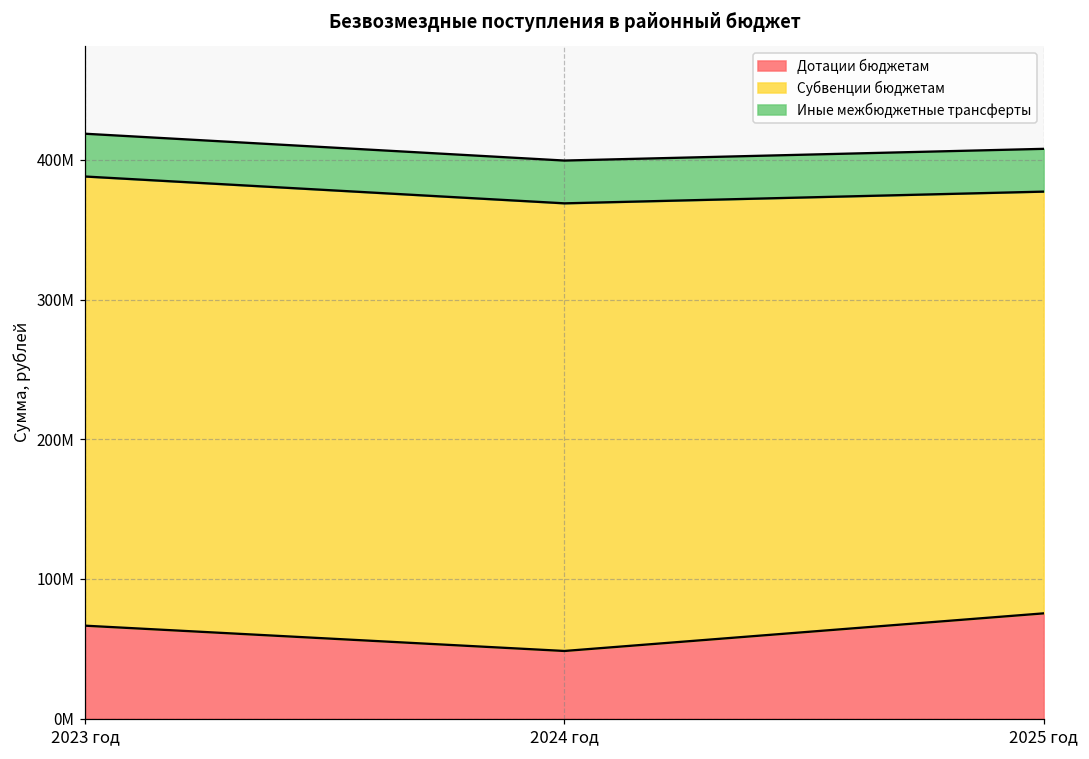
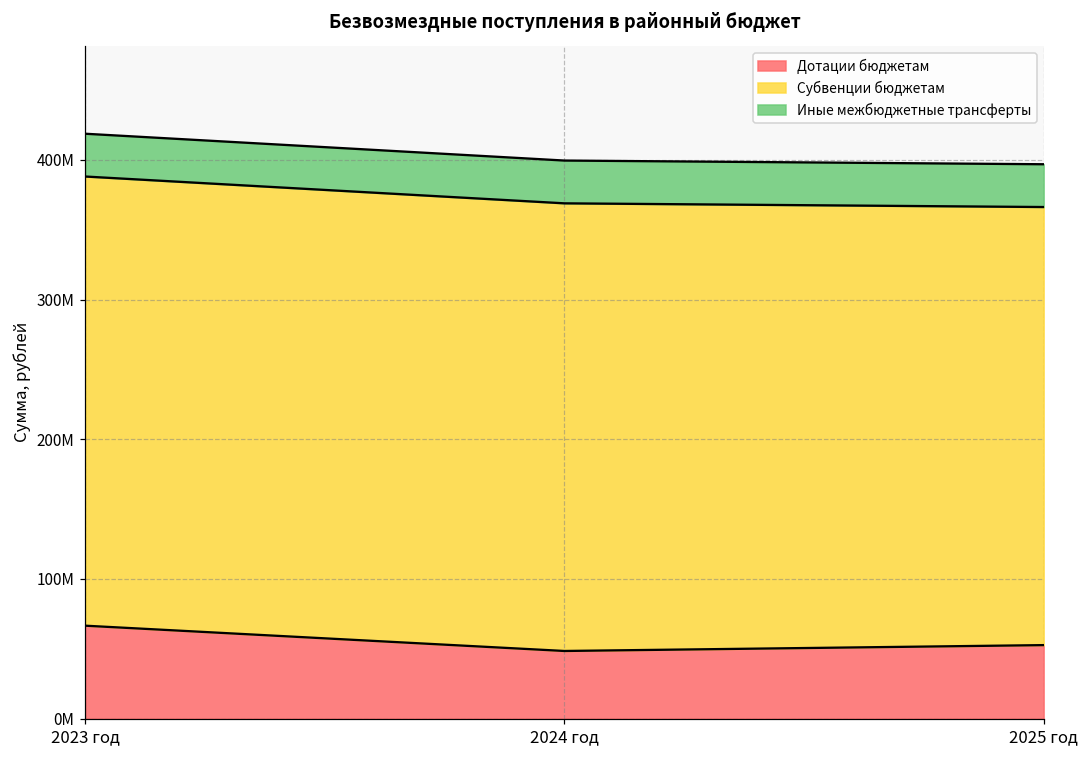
  {
    "Дотации бюджетам": {
      "2023 год": 67000000,
      "2024 год": 48000000,
-     "2025 год": 75000000
+     "2025 год": 53000000
    },
    "Субвенции бюджетам": {
      "2023 год": 322000000,
      "2024 год": 320000000,
-     "2025 год": 302000000
+     "2025 год": 314000000
    },
    "Иные межбюджетные трансферты": {
      "2023 год": 31000000,
      "2024 год": 31000000,
      "2025 год": 31000000
    }
  }
